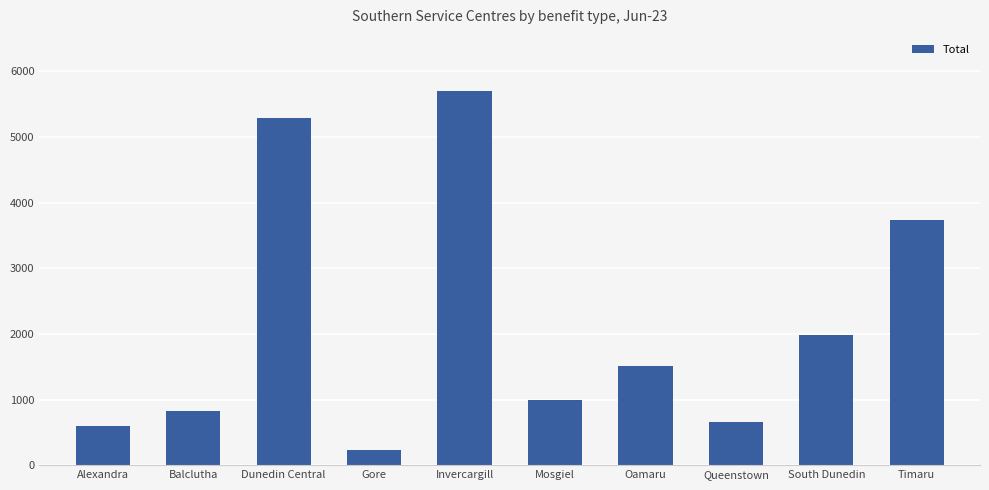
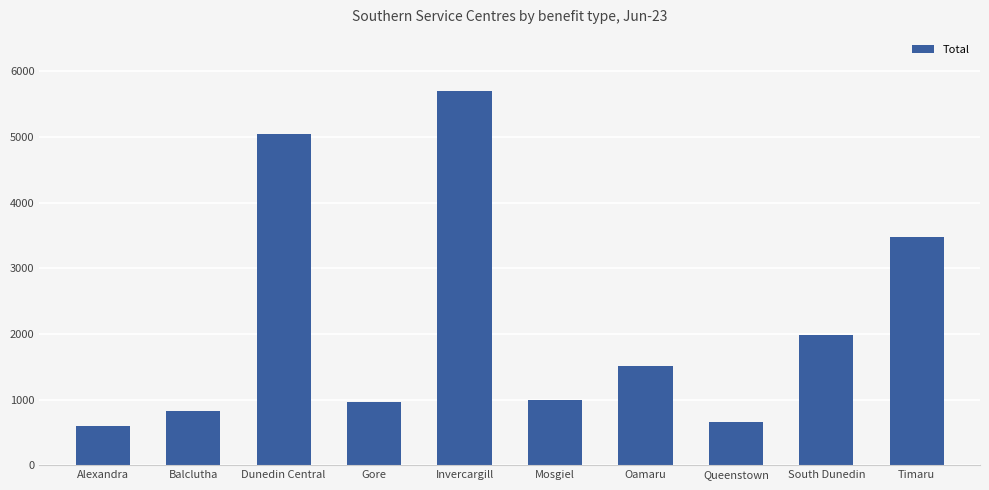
  {
    "Alexandra": 600,
    "Balclutha": 800,
-   "Dunedin Central": 5300,
-   "Gore": 200,
+   "Dunedin Central": 5000,
+   "Gore": 1000,
    "Invercargill": 5700,
    "Mosgiel": 1000,
    "Oamaru": 1500,
    "Queenstown": 700,
    "South Dunedin": 2000,
-   "Timaru": 3700
+   "Timaru": 3500
  }
